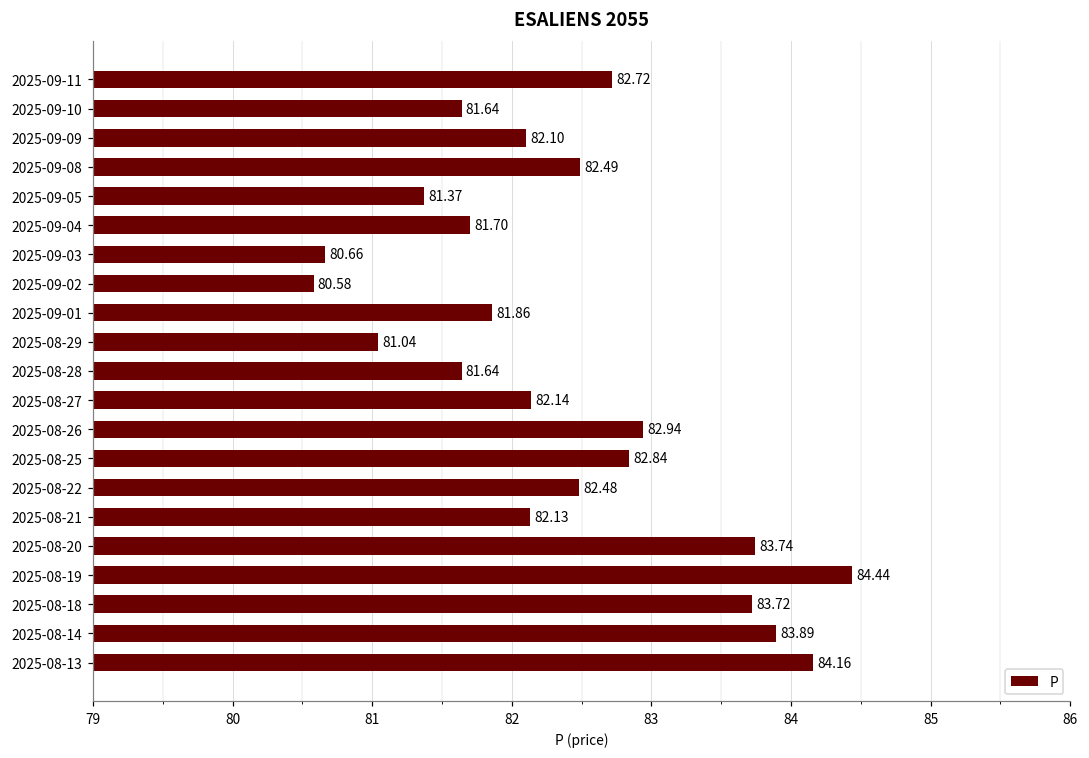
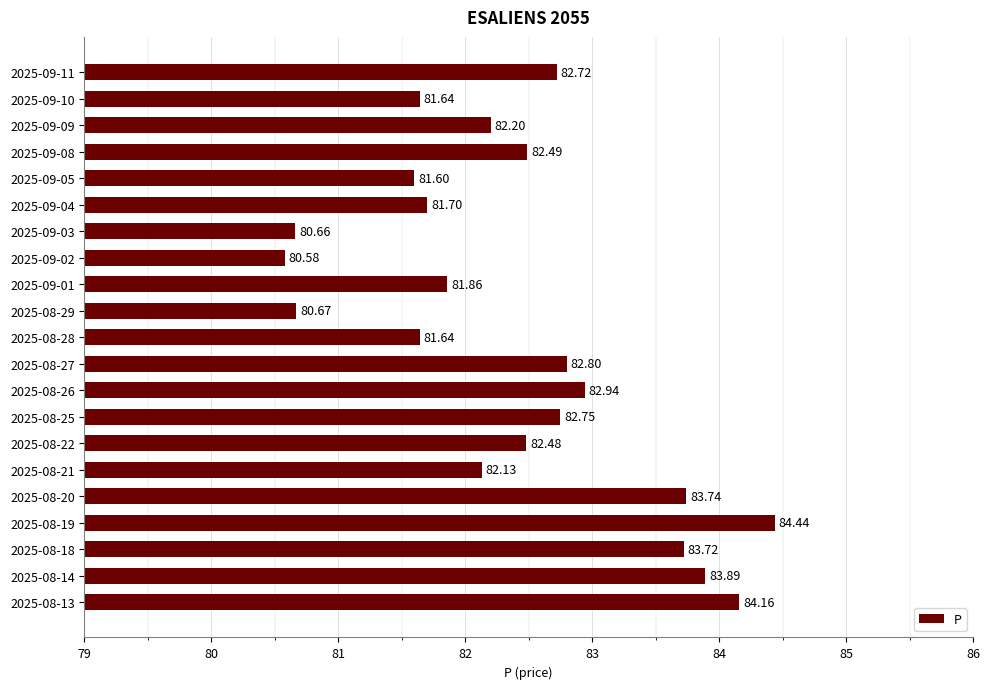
  {
-   "2025-09-09": 82.10,
-   "2025-09-05": 81.37,
-   "2025-08-29": 81.04,
-   "2025-08-27": 82.14,
-   "2025-08-25": 82.84
+   "2025-09-09": 82.20,
+   "2025-09-05": 81.60,
+   "2025-08-29": 80.67,
+   "2025-08-27": 82.80,
+   "2025-08-25": 82.75
  }
